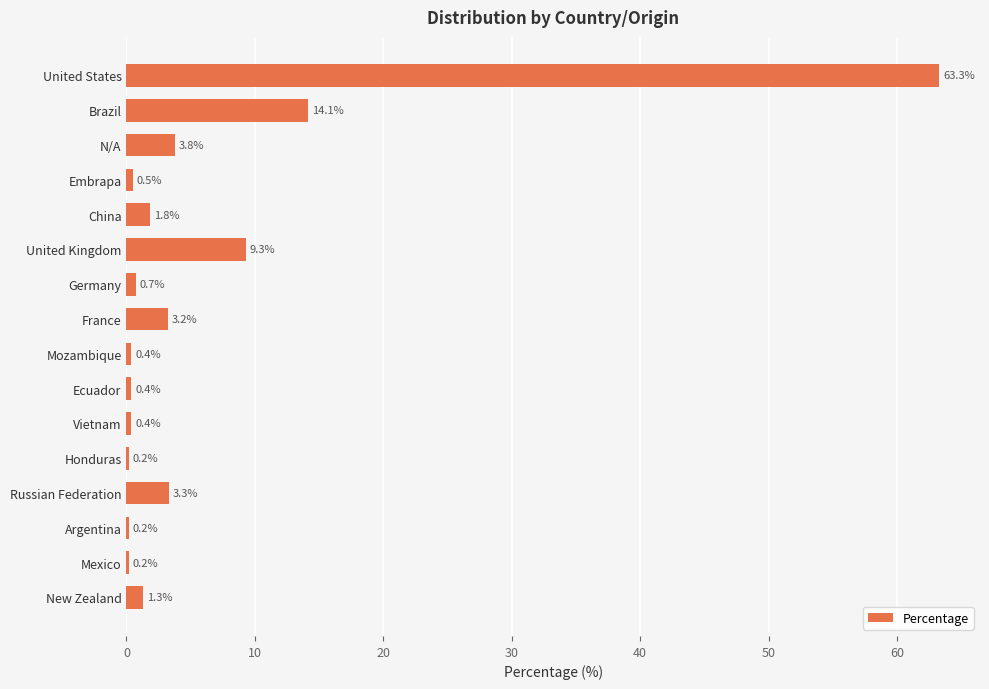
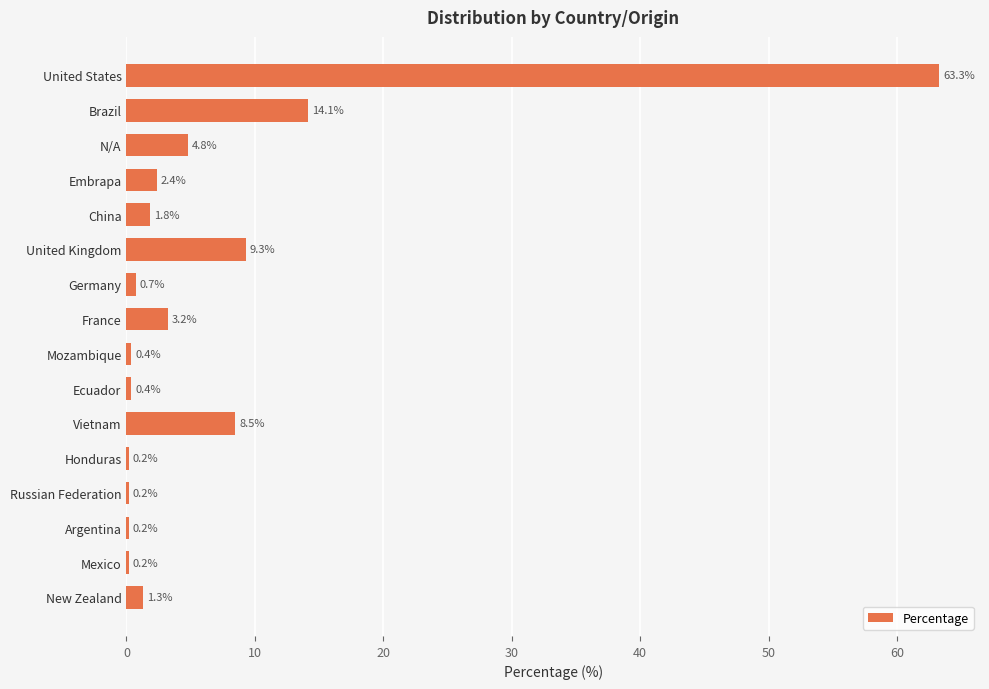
  {
    "United States": "63.3%",
    "Brazil": "14.1%",
-   "N/A": "3.8%",
-   "Embrapa": "0.5%",
+   "N/A": "4.8%",
+   "Embrapa": "2.4%",
    "China": "1.8%",
    "United Kingdom": "9.3%",
    "Germany": "0.7%",
    "France": "3.2%",
    "Mozambique": "0.4%",
    "Ecuador": "0.4%",
-   "Vietnam": "0.4%",
+   "Vietnam": "8.5%",
    "Honduras": "0.2%",
-   "Russian Federation": "3.3%",
+   "Russian Federation": "0.2%",
    "Argentina": "0.2%",
    "Mexico": "0.2%",
    "New Zealand": "1.3%"
  }
